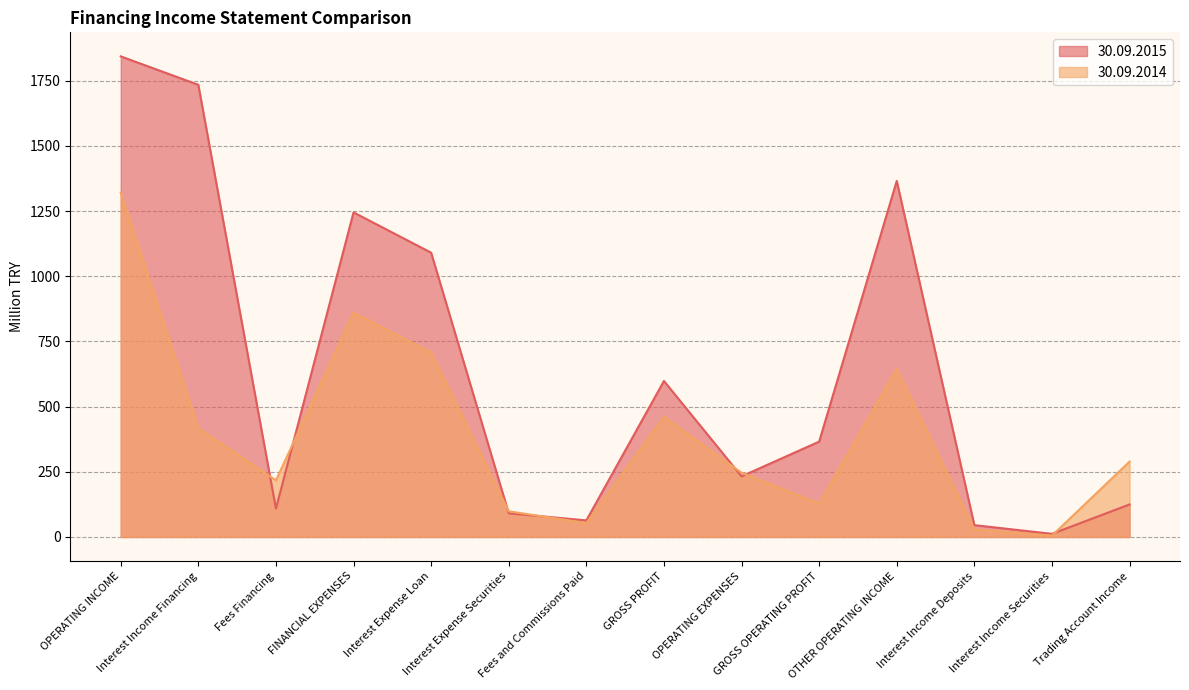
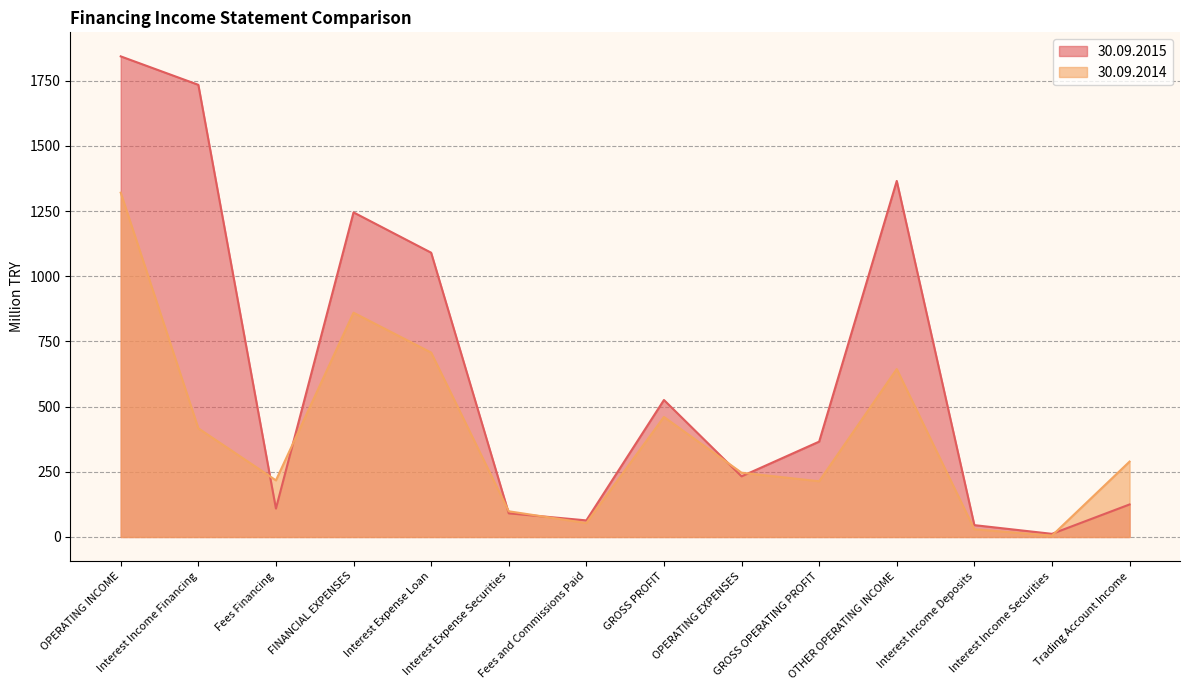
  {
    "30.09.2015": {
      "OPERATING INCOME": 1840,
      "Interest Income Financing": 1730,
      "Fees Financing": 110,
      "FINANCIAL EXPENSES": 1250,
      "Interest Expense Loan": 1090,
      "Fees and Commissions Paid": 60,
-     "GROSS PROFIT": 600,
+     "GROSS PROFIT": 530,
      "OPERATING EXPENSES": 230,
      "GROSS OPERATING PROFIT": 370,
      "OTHER OPERATING INCOME": 1370,
      "Interest Income Deposits": 50,
      "Trading Account Income": 120
    },
    "30.09.2014": {
      "OPERATING INCOME": 1320,
      "Interest Income Financing": 420,
      "Fees Financing": 220,
      "FINANCIAL EXPENSES": 860,
      "Interest Expense Loan": 710,
      "Fees and Commissions Paid": 50,
      "GROSS PROFIT": 460,
      "OPERATING EXPENSES": 250,
-     "GROSS OPERATING PROFIT": 130,
+     "GROSS OPERATING PROFIT": 210,
      "OTHER OPERATING INCOME": 640,
      "Interest Income Deposits": 30,
      "Trading Account Income": 290
    }
  }
